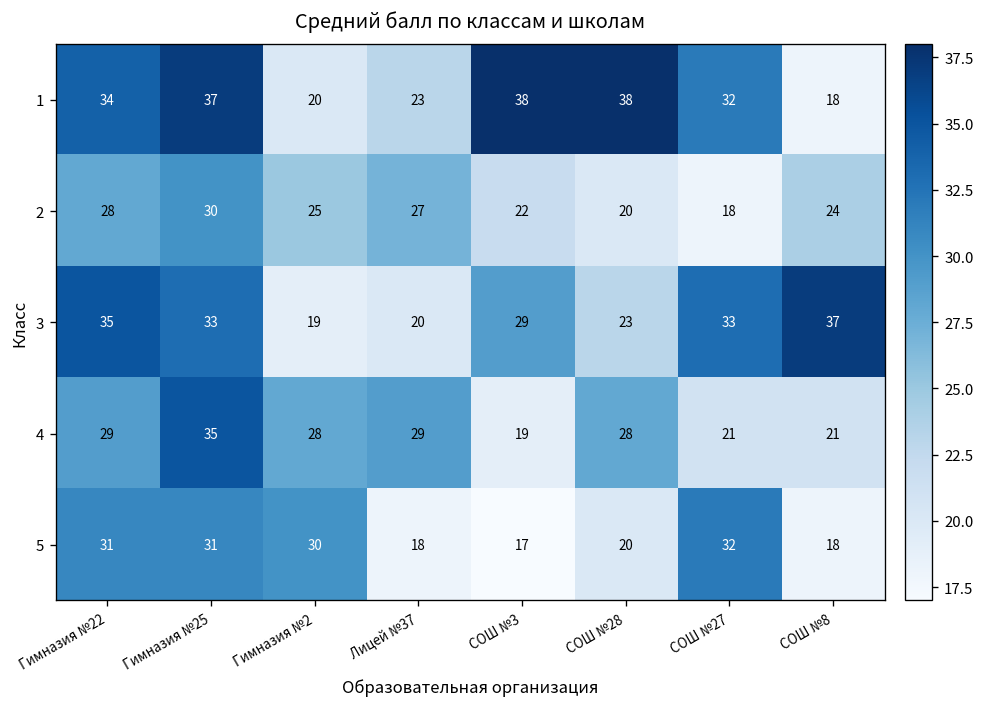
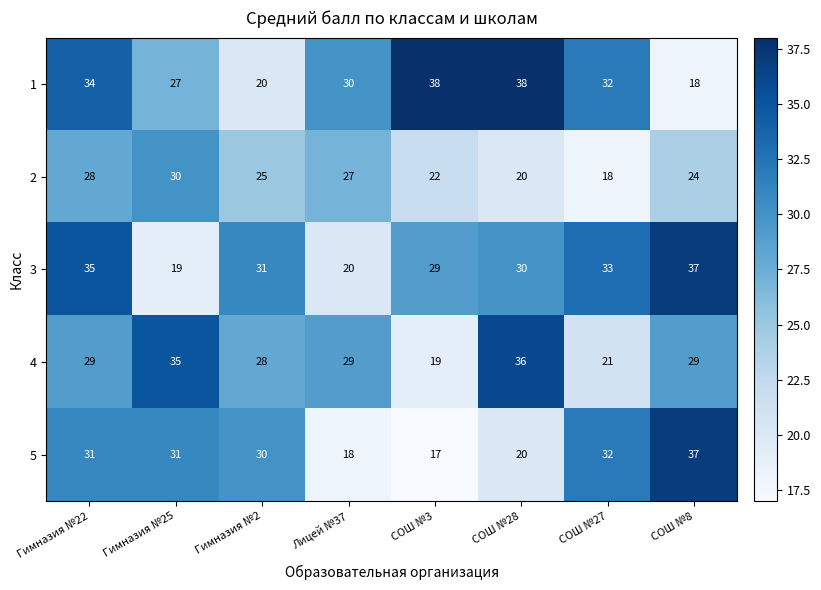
  {
    "1": {
      "Гимназия №22": 34,
-     "Гимназия №25": 37,
+     "Гимназия №25": 27,
      "Гимназия №2": 20,
-     "Лицей №37": 23,
+     "Лицей №37": 30,
      "СОШ №3": 38,
      "СОШ №28": 38,
      "СОШ №27": 32,
      "СОШ №8": 18
    },
    "2": {
      "Гимназия №22": 28,
      "Гимназия №25": 30,
      "Гимназия №2": 25,
      "Лицей №37": 27,
      "СОШ №3": 22,
      "СОШ №28": 20,
      "СОШ №27": 18,
      "СОШ №8": 24
    },
    "3": {
      "Гимназия №22": 35,
-     "Гимназия №25": 33,
-     "Гимназия №2": 19,
+     "Гимназия №25": 19,
+     "Гимназия №2": 31,
      "Лицей №37": 20,
      "СОШ №3": 29,
-     "СОШ №28": 23,
+     "СОШ №28": 30,
      "СОШ №27": 33,
      "СОШ №8": 37
    },
    "4": {
      "Гимназия №22": 29,
      "Гимназия №25": 35,
      "Гимназия №2": 28,
      "Лицей №37": 29,
      "СОШ №3": 19,
-     "СОШ №28": 28,
+     "СОШ №28": 36,
      "СОШ №27": 21,
-     "СОШ №8": 21
+     "СОШ №8": 29
    },
    "5": {
      "Гимназия №22": 31,
      "Гимназия №25": 31,
      "Гимназия №2": 30,
      "Лицей №37": 18,
      "СОШ №3": 17,
      "СОШ №28": 20,
      "СОШ №27": 32,
-     "СОШ №8": 18
+     "СОШ №8": 37
    }
  }
